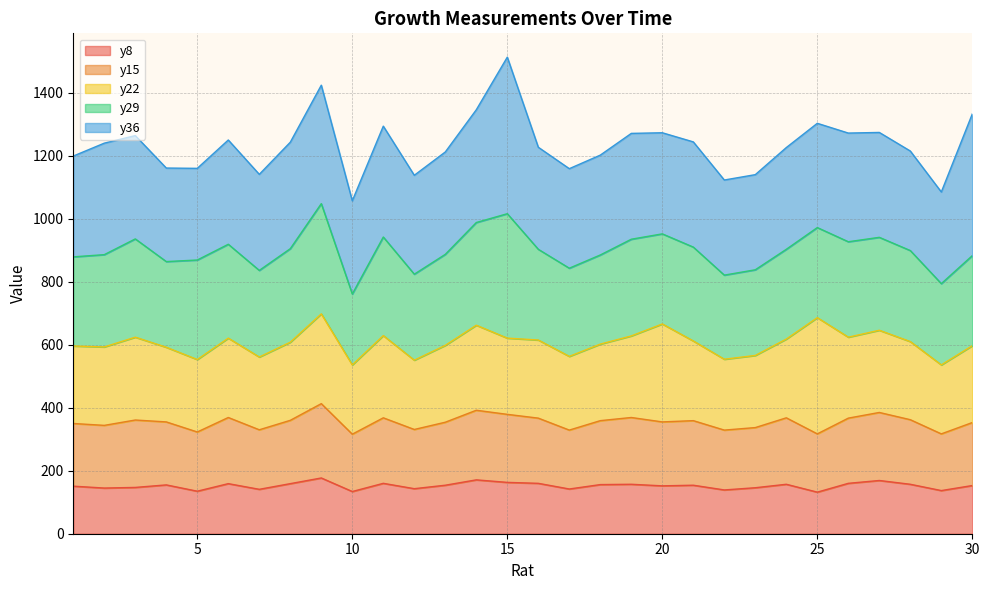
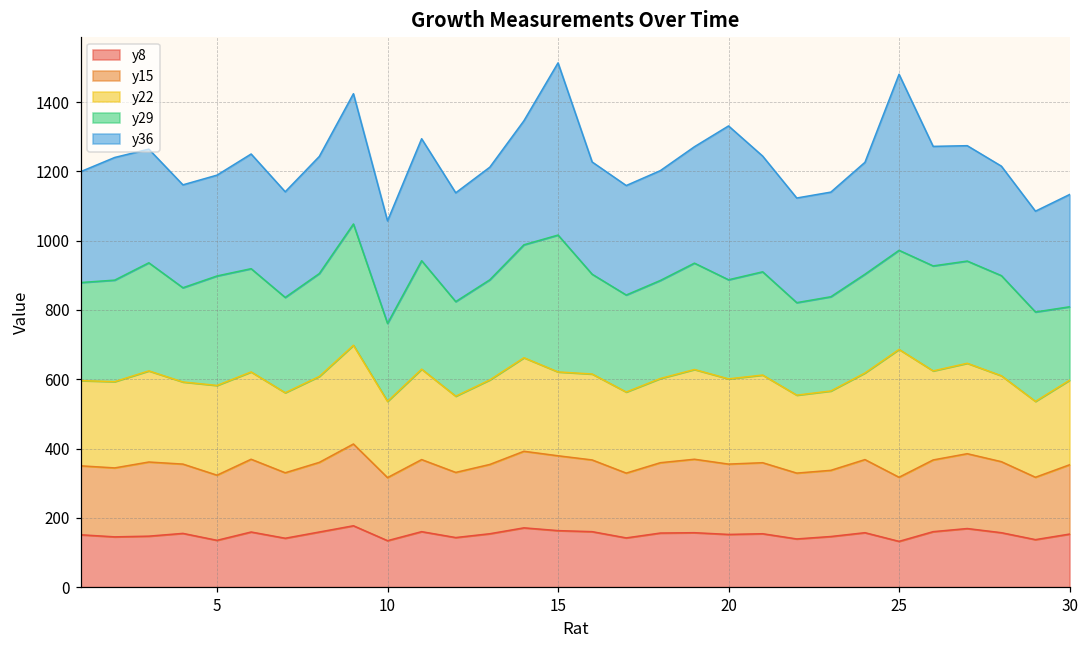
  {
    "y22": {
-     "5": 230,
+     "5": 260,
      "10": 220,
      "15": 240,
-     "20": 310,
+     "20": 250,
      "25": 370,
      "30": 240
    },
    "y29": {
      "5": 320,
      "10": 230,
      "15": 400,
      "20": 290,
      "25": 290,
-     "30": 290
+     "30": 210
    },
    "y36": {
      "5": 290,
      "10": 300,
      "15": 500,
-     "20": 320,
-     "25": 330,
-     "30": 450
+     "20": 440,
+     "25": 510,
+     "30": 320
    }
  }
